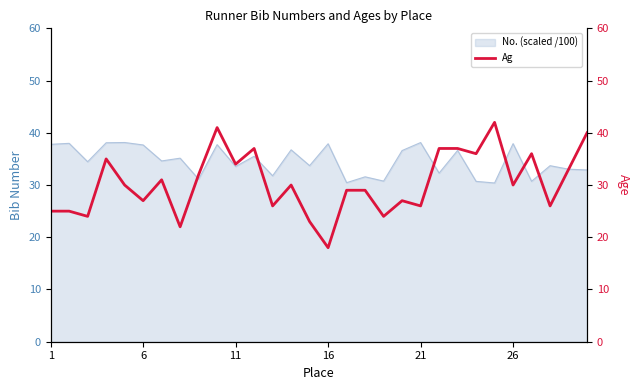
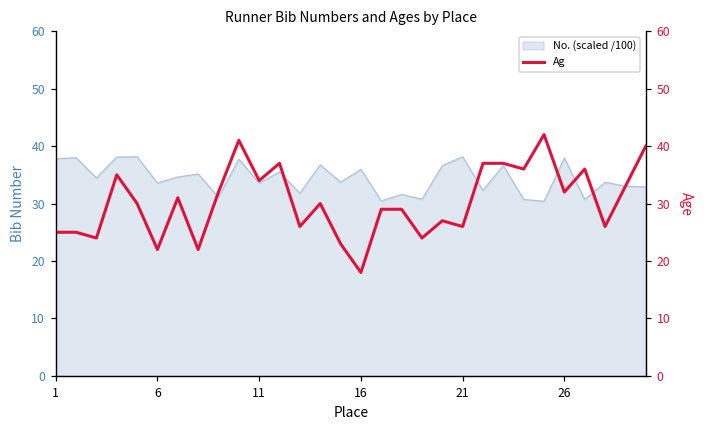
  {
    "No. (scaled /100)": {
      "1": 38,
-     "6": 38,
+     "6": 34,
      "11": 34,
-     "16": 38,
+     "16": 36,
      "21": 38,
      "26": 38
    },
    "Ag": {
      "1": 25,
-     "6": 27,
+     "6": 22,
      "11": 34,
      "16": 18,
      "21": 26,
-     "26": 30
+     "26": 32
    }
  }
